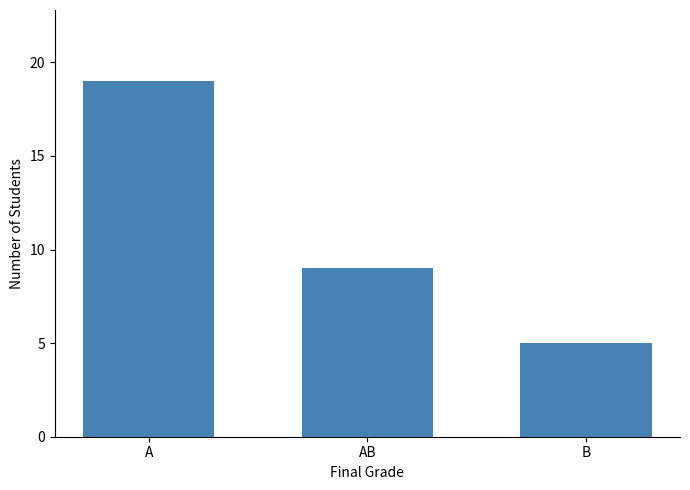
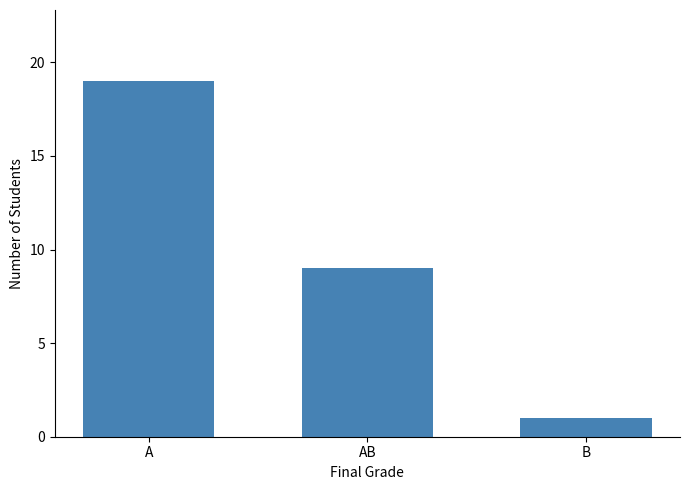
  {
    "A": 19,
    "AB": 9,
-   "B": 5
+   "B": 1
  }
